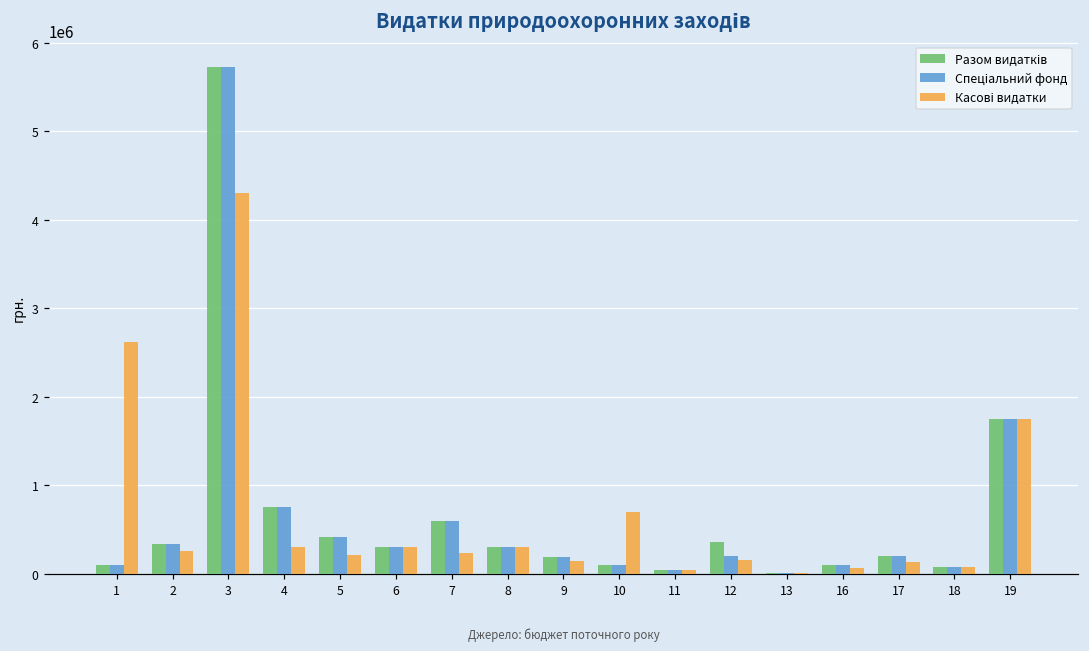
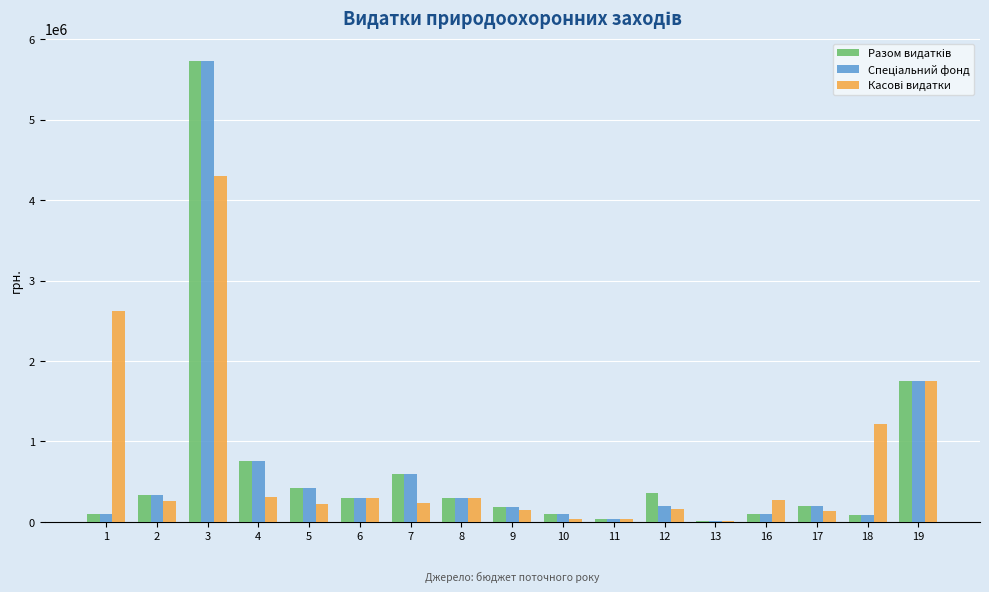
  {
    "Разом видатків": {
      "1": 100000,
      "2": 300000,
      "3": 5700000,
      "4": 800000,
      "5": 400000,
      "6": 300000,
      "7": 600000,
      "8": 300000,
      "9": 200000,
      "10": 100000,
      "11": 0,
      "12": 400000,
      "16": 100000,
      "17": 200000,
      "18": 100000,
      "19": 1800000
    },
    "Спеціальний фонд": {
      "1": 100000,
      "2": 300000,
      "3": 5700000,
      "4": 800000,
      "5": 400000,
      "6": 300000,
      "7": 600000,
      "8": 300000,
      "9": 200000,
      "10": 100000,
      "11": 0,
      "12": 200000,
      "16": 100000,
      "17": 200000,
      "18": 100000,
      "19": 1800000
    },
    "Касові видатки": {
      "1": 2600000,
      "2": 300000,
      "3": 4300000,
      "4": 300000,
      "5": 200000,
      "6": 300000,
      "7": 200000,
      "8": 300000,
      "9": 200000,
-     "10": 700000,
+     "10": 0,
      "11": 0,
      "12": 200000,
-     "16": 100000,
+     "16": 300000,
      "17": 100000,
-     "18": 100000,
+     "18": 1200000,
      "19": 1700000
    }
  }
